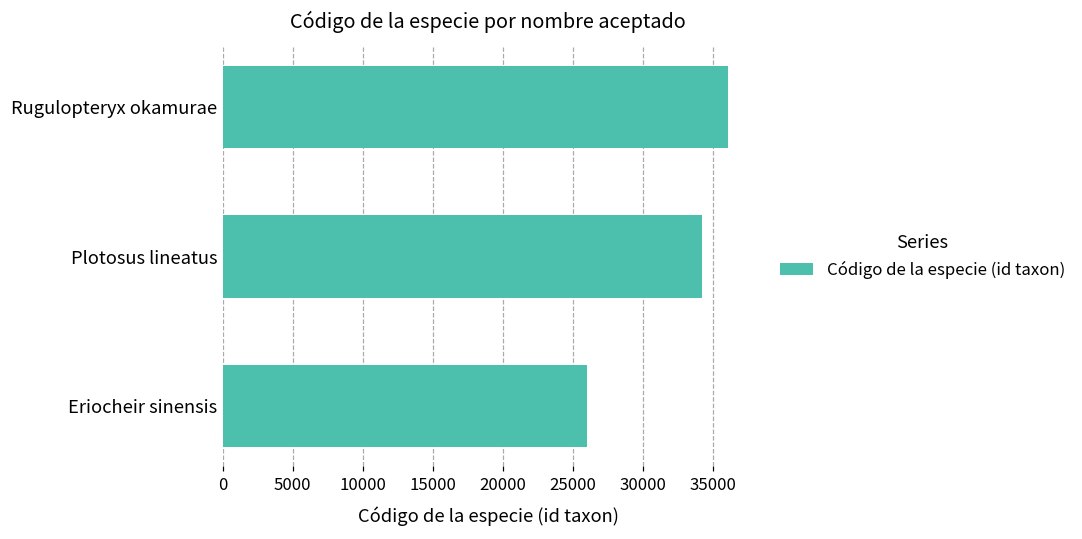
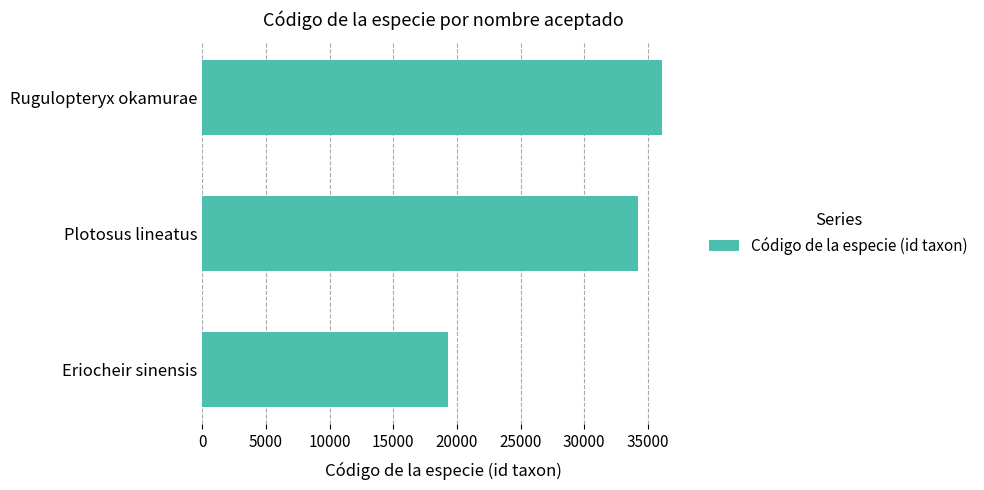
  {
    "Rugulopteryx okamurae": 36100,
    "Plotosus lineatus": 34200,
-   "Eriocheir sinensis": 26000
+   "Eriocheir sinensis": 19300
  }
